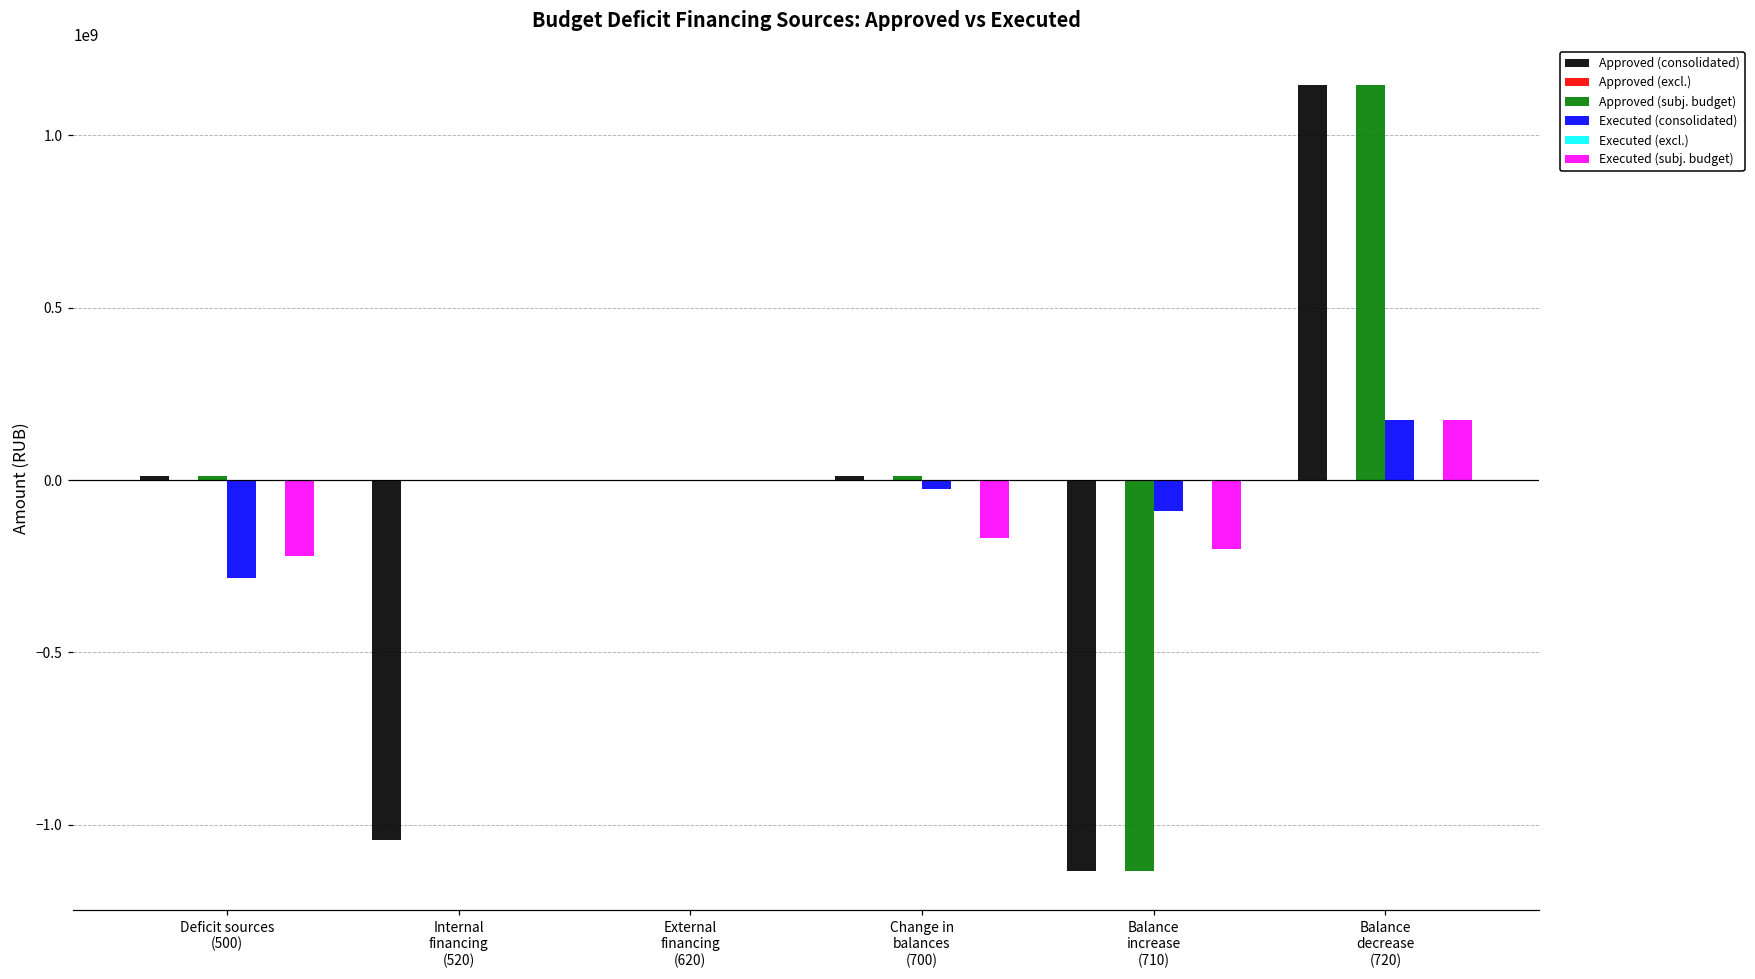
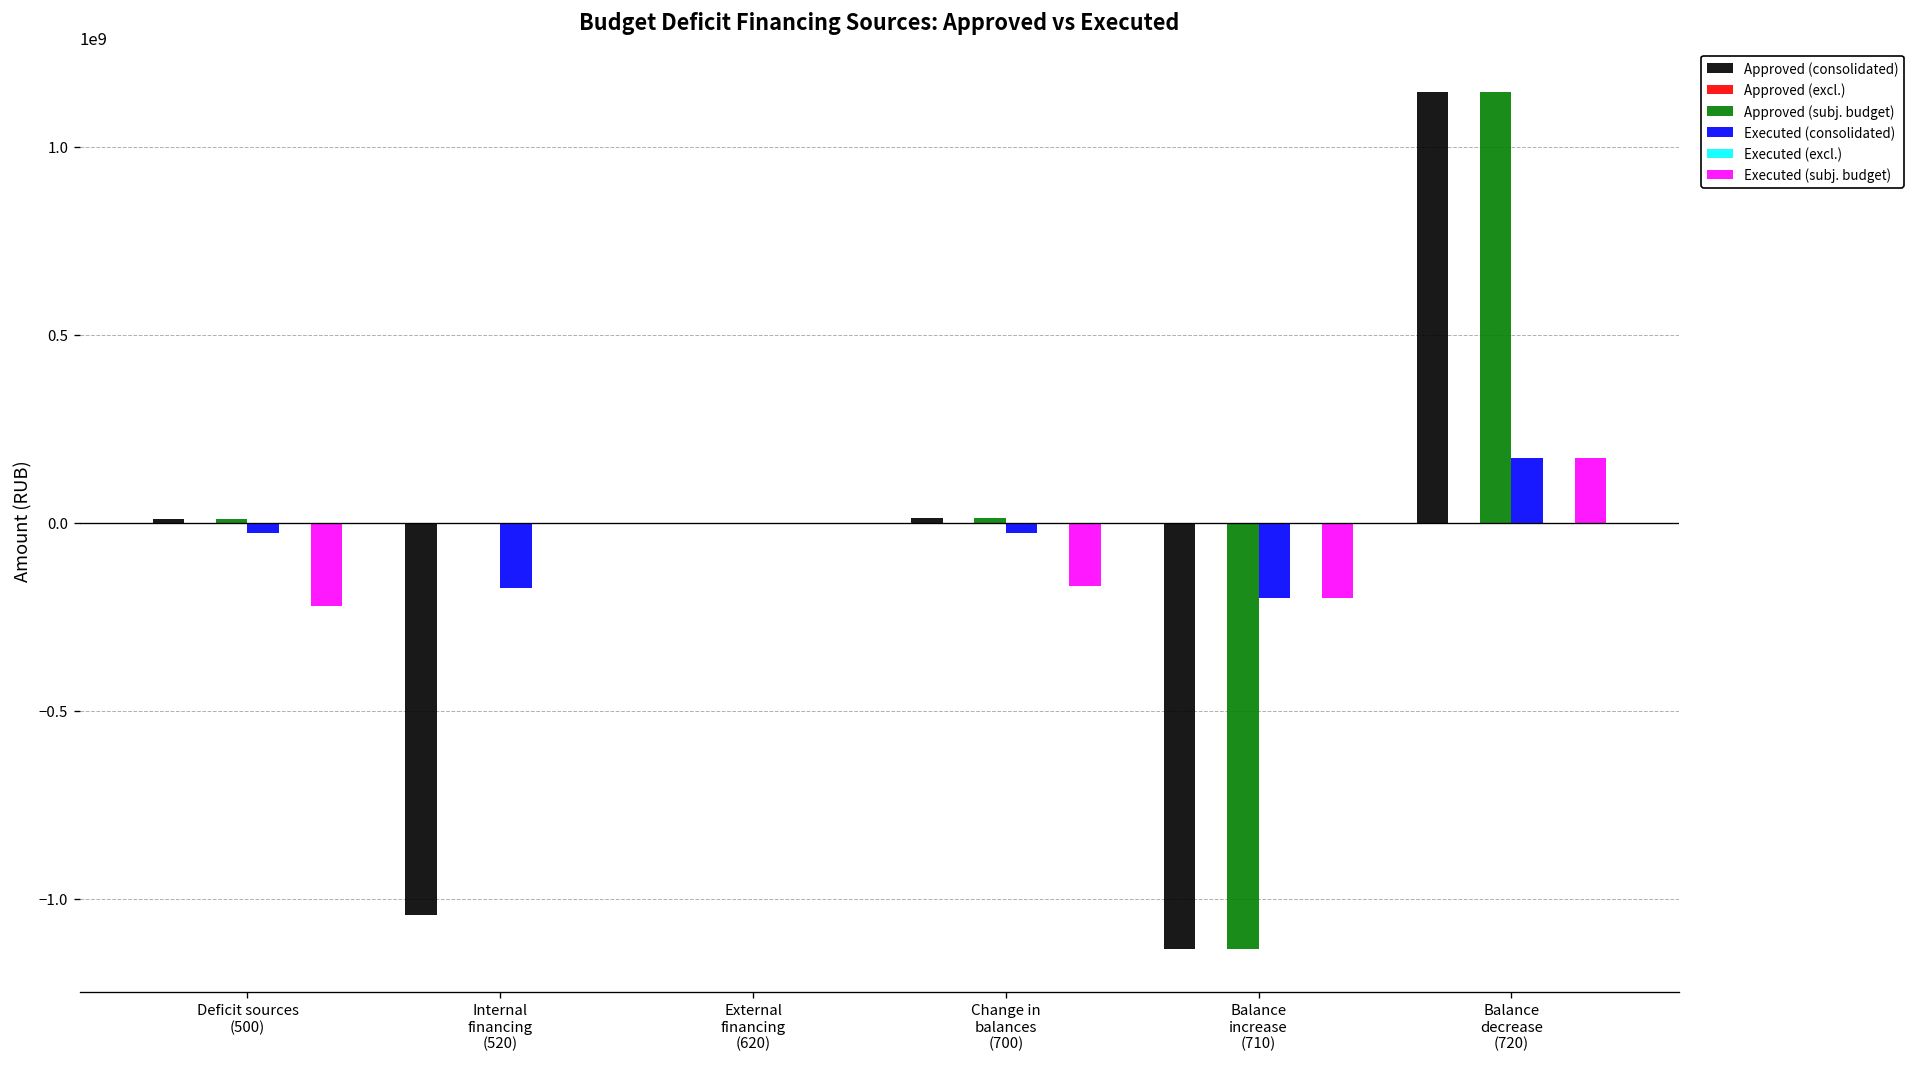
  {
    "Approved (consolidated)": {
      "Deficit sources (500)": 10000000,
      "Internal financing (520)": -1040000000,
      "External financing (620)": 0,
      "Change in balances (700)": 10000000,
      "Balance increase (710)": -1130000000,
      "Balance decrease (720)": 1150000000
    },
    "Approved (excl.)": {
      "Deficit sources (500)": 0,
      "Internal financing (520)": 0,
      "External financing (620)": 0,
      "Change in balances (700)": 0,
      "Balance increase (710)": 0,
      "Balance decrease (720)": 0
    },
    "Approved (subj. budget)": {
      "Deficit sources (500)": 10000000,
      "External financing (620)": 0,
      "Change in balances (700)": 10000000,
      "Balance increase (710)": -1130000000,
      "Balance decrease (720)": 1150000000
    },
    "Executed (consolidated)": {
-     "Deficit sources (500)": -280000000,
-     "Internal financing (520)": 0,
+     "Deficit sources (500)": -30000000,
+     "Internal financing (520)": -170000000,
      "External financing (620)": 0,
      "Change in balances (700)": -30000000,
-     "Balance increase (710)": -90000000,
+     "Balance increase (710)": -200000000,
      "Balance decrease (720)": 170000000
    },
    "Executed (excl.)": {
      "Deficit sources (500)": 0,
      "Internal financing (520)": 0,
      "External financing (620)": 0,
      "Change in balances (700)": 0,
      "Balance increase (710)": 0,
      "Balance decrease (720)": 0
    },
    "Executed (subj. budget)": {
      "Deficit sources (500)": -220000000,
      "External financing (620)": 0,
      "Change in balances (700)": -170000000,
      "Balance increase (710)": -200000000,
      "Balance decrease (720)": 170000000
    }
  }
